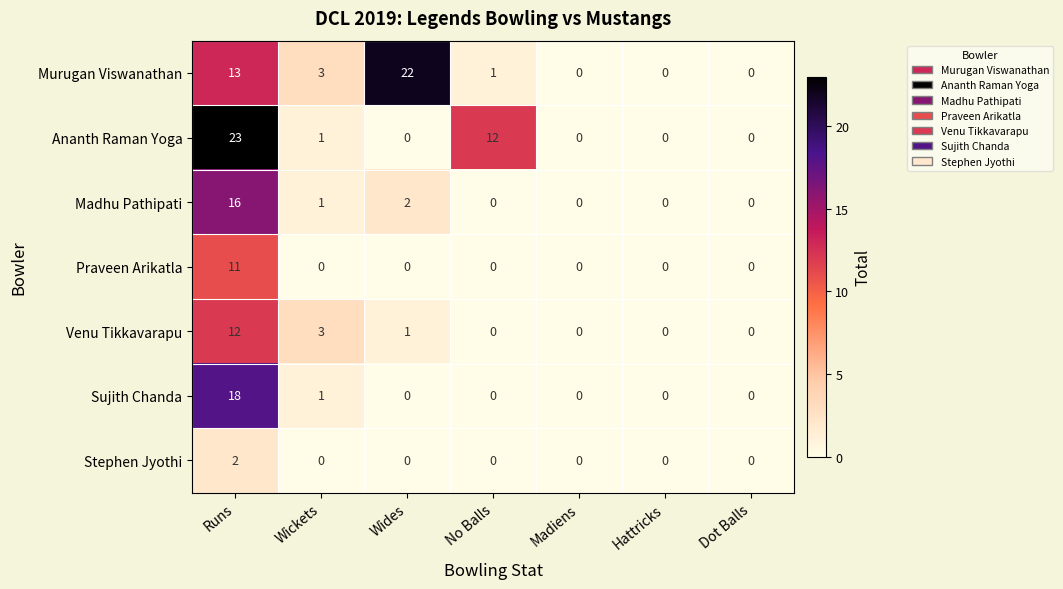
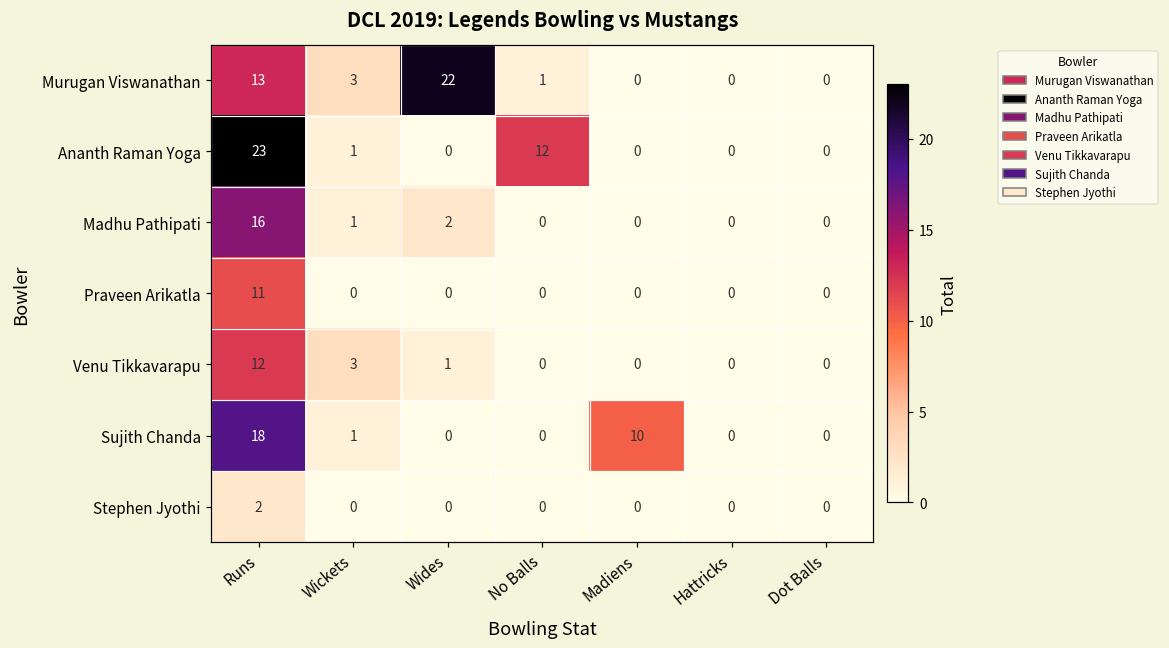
  {
    "Murugan Viswanathan": {
      "Runs": 13,
      "Wickets": 3,
      "Wides": 22,
      "No Balls": 1,
      "Madiens": 0,
      "Hattricks": 0,
      "Dot Balls": 0
    },
    "Ananth Raman Yoga": {
      "Runs": 23,
      "Wickets": 1,
      "Wides": 0,
      "No Balls": 12,
      "Madiens": 0,
      "Hattricks": 0,
      "Dot Balls": 0
    },
    "Madhu Pathipati": {
      "Runs": 16,
      "Wickets": 1,
      "Wides": 2,
      "No Balls": 0,
      "Madiens": 0,
      "Hattricks": 0,
      "Dot Balls": 0
    },
    "Praveen Arikatla": {
      "Runs": 11,
      "Wickets": 0,
      "Wides": 0,
      "No Balls": 0,
      "Madiens": 0,
      "Hattricks": 0,
      "Dot Balls": 0
    },
    "Venu Tikkavarapu": {
      "Runs": 12,
      "Wickets": 3,
      "Wides": 1,
      "No Balls": 0,
      "Madiens": 0,
      "Hattricks": 0,
      "Dot Balls": 0
    },
    "Sujith Chanda": {
      "Runs": 18,
      "Wickets": 1,
      "Wides": 0,
      "No Balls": 0,
-     "Madiens": 0,
+     "Madiens": 10,
      "Hattricks": 0,
      "Dot Balls": 0
    },
    "Stephen Jyothi": {
      "Runs": 2,
      "Wickets": 0,
      "Wides": 0,
      "No Balls": 0,
      "Madiens": 0,
      "Hattricks": 0,
      "Dot Balls": 0
    }
  }
